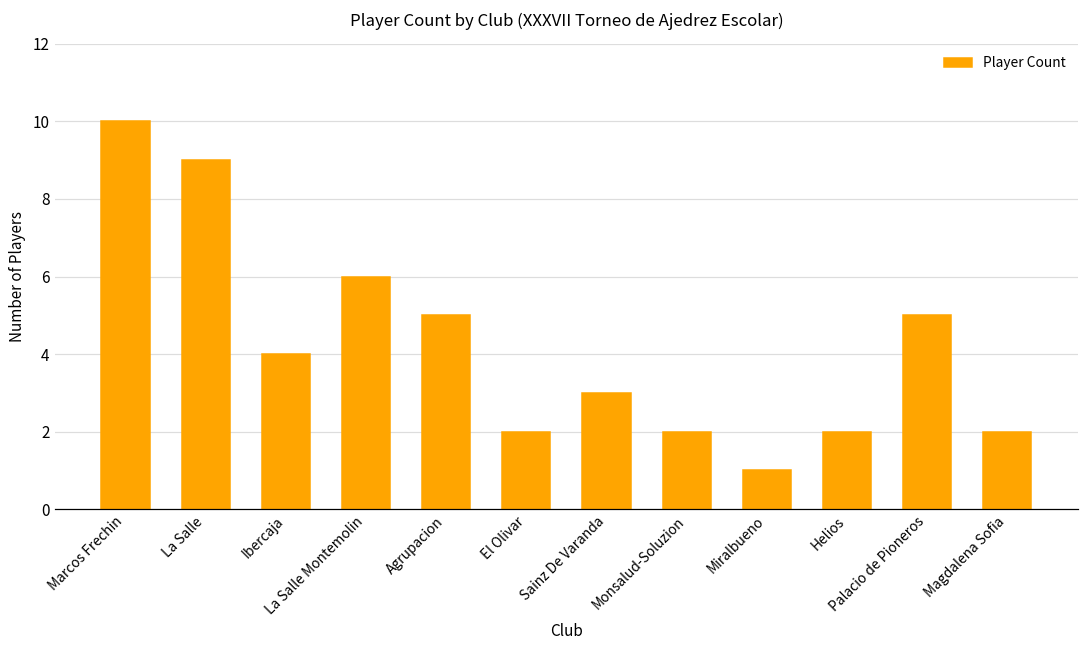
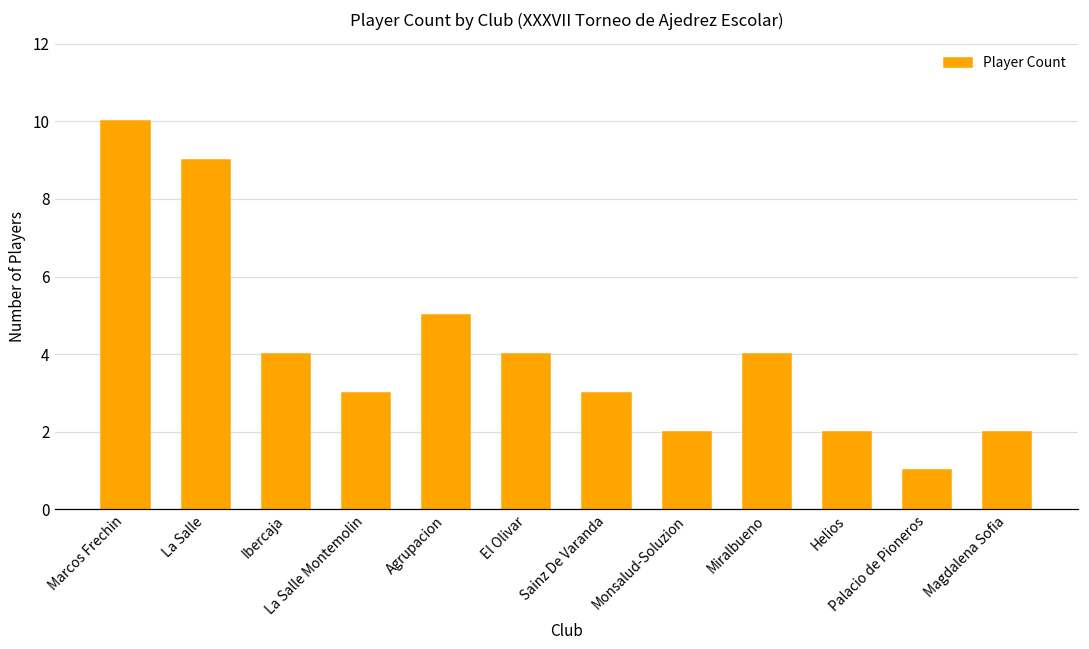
  {
    "Marcos Frechin": 10,
    "La Salle": 9,
    "Ibercaja": 4,
-   "La Salle Montemolin": 6,
+   "La Salle Montemolin": 3,
    "Agrupacion": 5,
-   "El Olivar": 2,
+   "El Olivar": 4,
    "Sainz De Varanda": 3,
    "Monsalud-Soluzion": 2,
-   "Miralbueno": 1,
+   "Miralbueno": 4,
    "Helios": 2,
-   "Palacio de Pioneros": 5,
+   "Palacio de Pioneros": 1,
    "Magdalena Sofia": 2
  }
